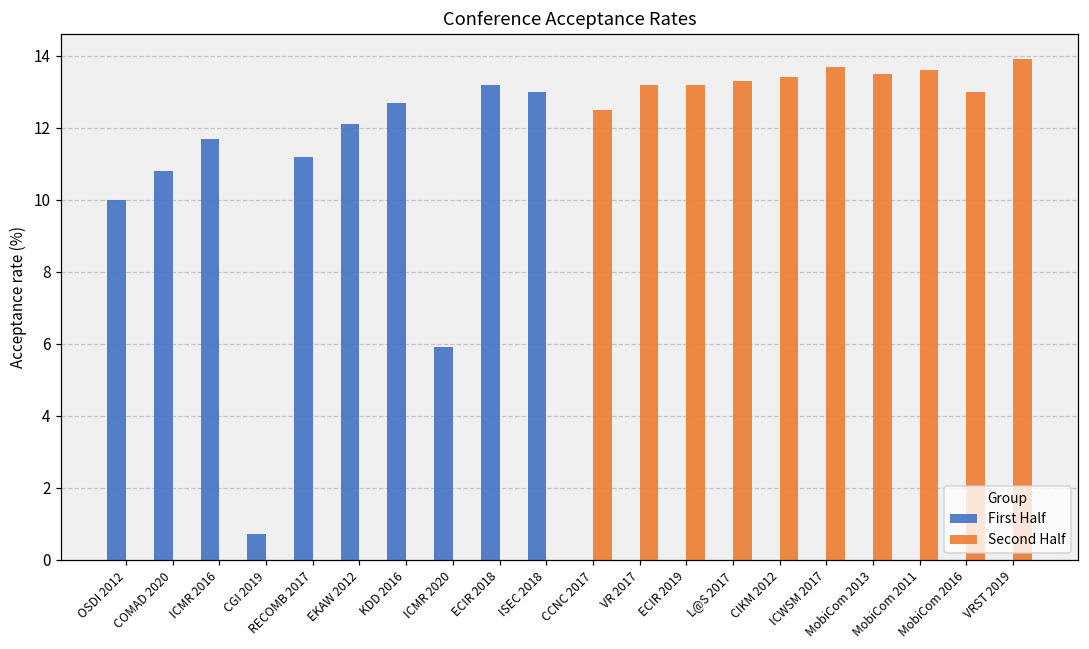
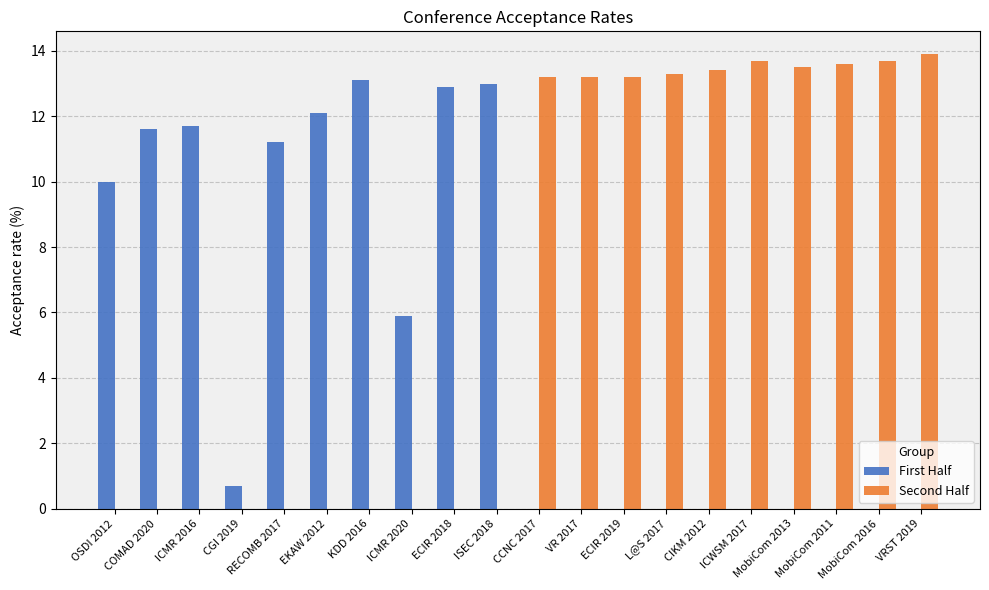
  {
    "First Half": {
      "OSDI 2012": 10.0,
-     "COMAD 2020": 10.8,
+     "COMAD 2020": 11.6,
      "ICMR 2016": 11.7,
      "CGI 2019": 0.7,
      "RECOMB 2017": 11.2,
      "EKAW 2012": 12.1,
-     "KDD 2016": 12.7,
+     "KDD 2016": 13.1,
      "ICMR 2020": 5.9,
-     "ECIR 2018": 13.2,
+     "ECIR 2018": 12.9,
      "ISEC 2018": 13.0,
      "CCNC 2017": 0.0,
      "VR 2017": 0.0,
      "ECIR 2019": 0.0,
      "L@S 2017": 0.0,
      "CIKM 2012": 0.0,
      "ICWSM 2017": 0.0,
      "MobiCom 2013": 0.0,
      "MobiCom 2011": 0.0,
      "MobiCom 2016": 0.0,
      "VRST 2019": 0.0
    },
    "Second Half": {
      "OSDI 2012": 0.0,
      "COMAD 2020": 0.0,
      "ICMR 2016": 0.0,
      "CGI 2019": 0.0,
      "RECOMB 2017": 0.0,
      "EKAW 2012": 0.0,
      "KDD 2016": 0.0,
      "ICMR 2020": 0.0,
      "ECIR 2018": 0.0,
      "ISEC 2018": 0.0,
-     "CCNC 2017": 12.5,
+     "CCNC 2017": 13.2,
      "VR 2017": 13.2,
      "ECIR 2019": 13.2,
      "L@S 2017": 13.3,
      "CIKM 2012": 13.4,
      "ICWSM 2017": 13.7,
      "MobiCom 2013": 13.5,
      "MobiCom 2011": 13.6,
-     "MobiCom 2016": 13.0,
+     "MobiCom 2016": 13.7,
      "VRST 2019": 13.9
    }
  }
